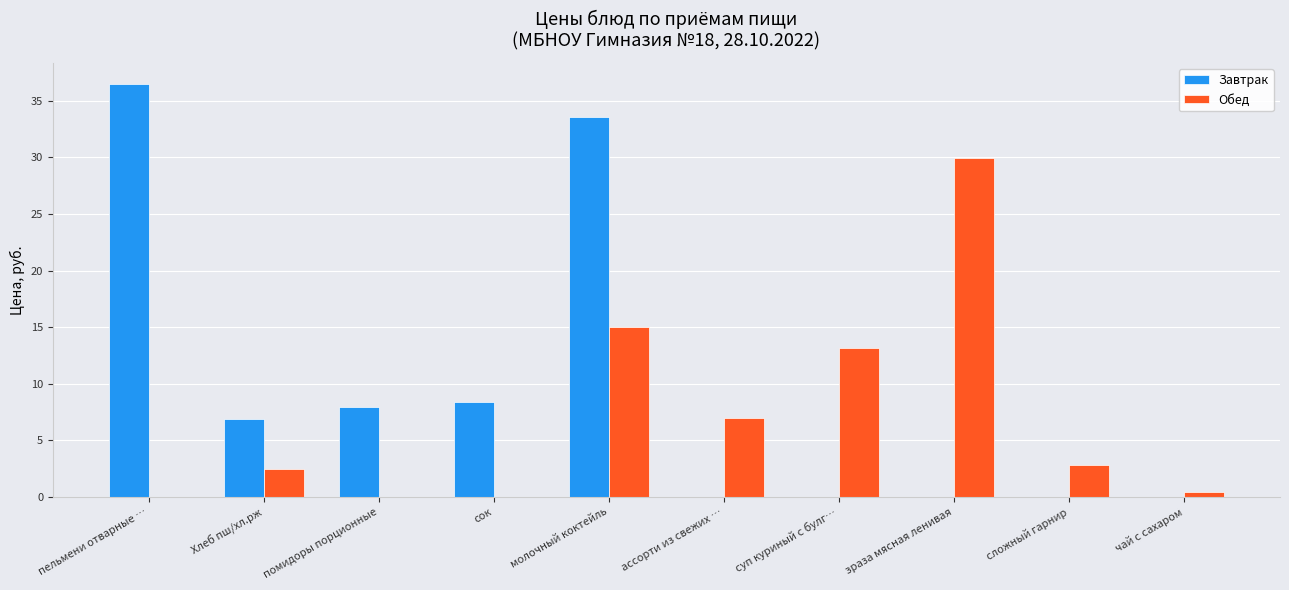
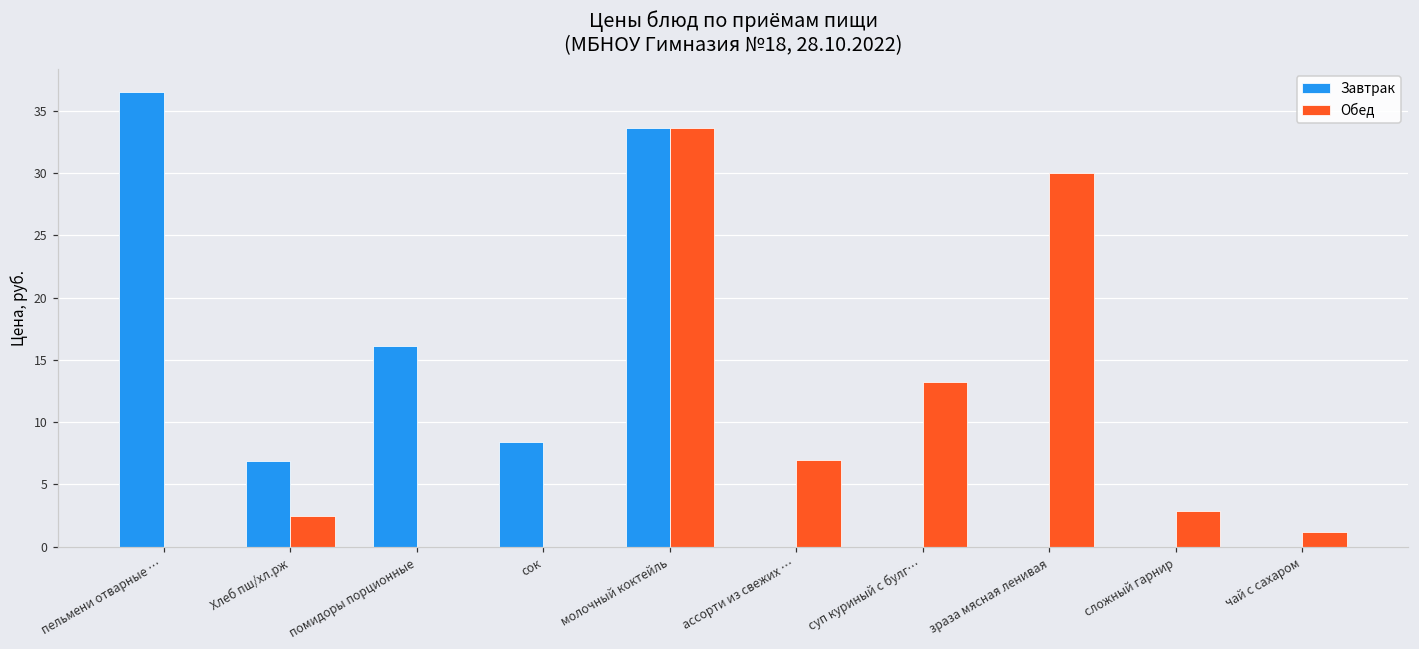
  {
    "Завтрак": {
      "пельмени отварные …": 36.5,
      "Хлеб пш/хл.рж": 6.9,
-     "помидоры порционные": 8.0,
+     "помидоры порционные": 16.2,
      "сок": 8.4,
      "молочный коктейль": 33.6,
      "ассорти из свежих …": 0.0,
      "суп куриный с булг…": 0.0,
      "зраза мясная ленивая": 0.0,
      "сложный гарнир": 0.0,
      "чай с сахаром": 0.0
    },
    "Обед": {
      "пельмени отварные …": 0.0,
      "Хлеб пш/хл.рж": 2.5,
      "помидоры порционные": 0.0,
      "сок": 0.0,
-     "молочный коктейль": 15.0,
+     "молочный коктейль": 33.6,
      "ассорти из свежих …": 7.0,
      "суп куриный с булг…": 13.2,
      "зраза мясная ленивая": 30.0,
      "сложный гарнир": 2.9,
-     "чай с сахаром": 0.5
+     "чай с сахаром": 1.2
    }
  }
